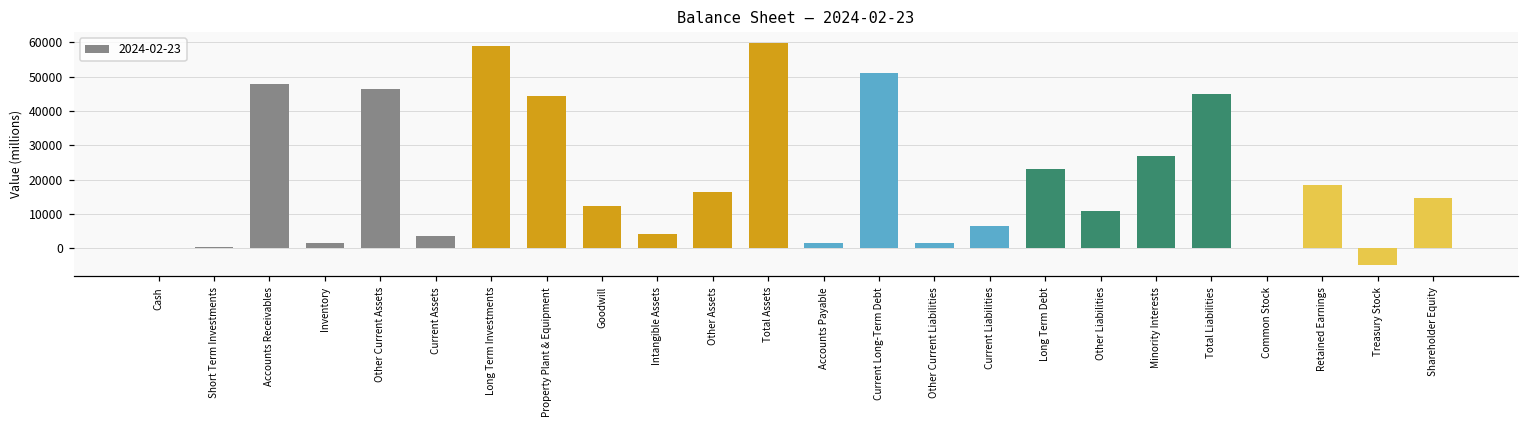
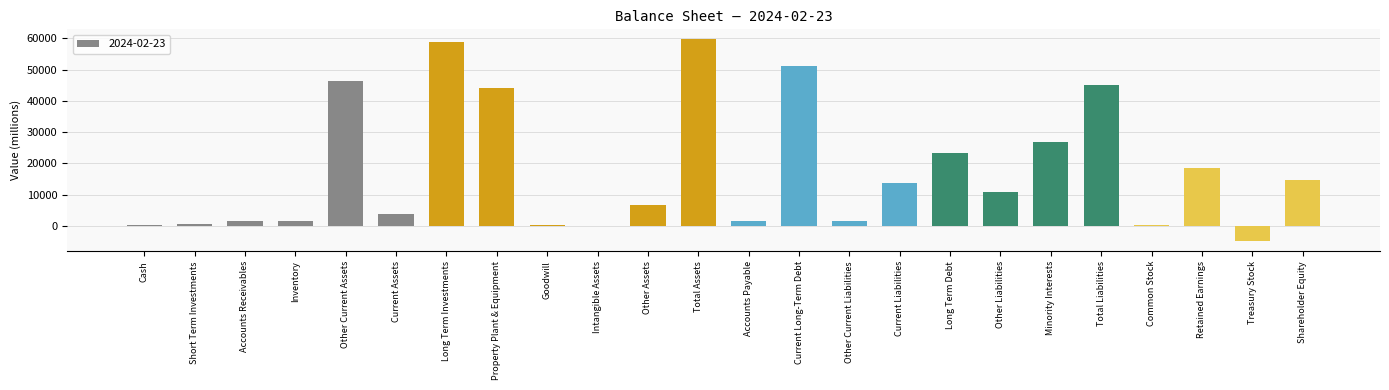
  {
-   "Accounts Receivables": 48000,
+   "Accounts Receivables": 1000,
    "Inventory": 2000,
    "Other Current Assets": 46000,
    "Current Assets": 4000,
    "Long Term Investments": 59000,
    "Property Plant & Equipment": 44000,
-   "Goodwill": 12000,
-   "Intangible Assets": 4000,
-   "Other Assets": 16000,
+   "Goodwill": 0,
+   "Intangible Assets": 0,
+   "Other Assets": 7000,
    "Total Assets": 60000,
    "Accounts Payable": 2000,
    "Current Long-Term Debt": 51000,
    "Other Current Liabilities": 2000,
-   "Current Liabilities": 6000,
+   "Current Liabilities": 14000,
    "Long Term Debt": 23000,
    "Other Liabilities": 11000,
    "Minority Interests": 27000,
    "Total Liabilities": 45000,
    "Retained Earnings": 18000,
    "Treasury Stock": -5000,
    "Shareholder Equity": 15000
  }
